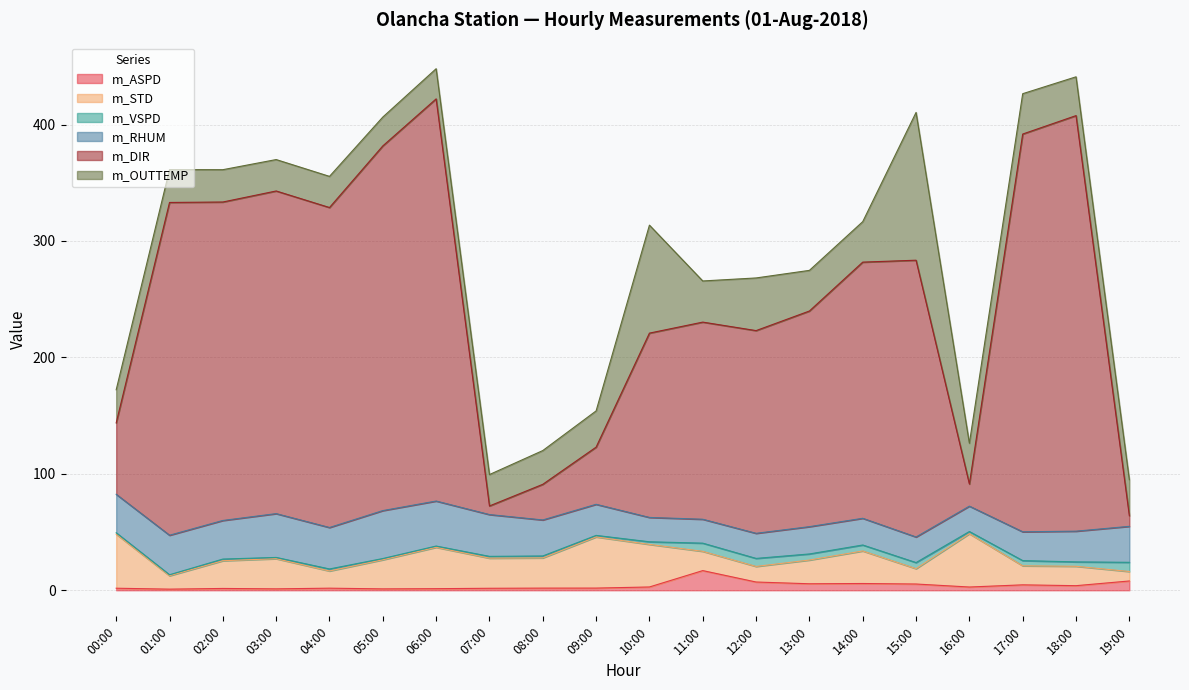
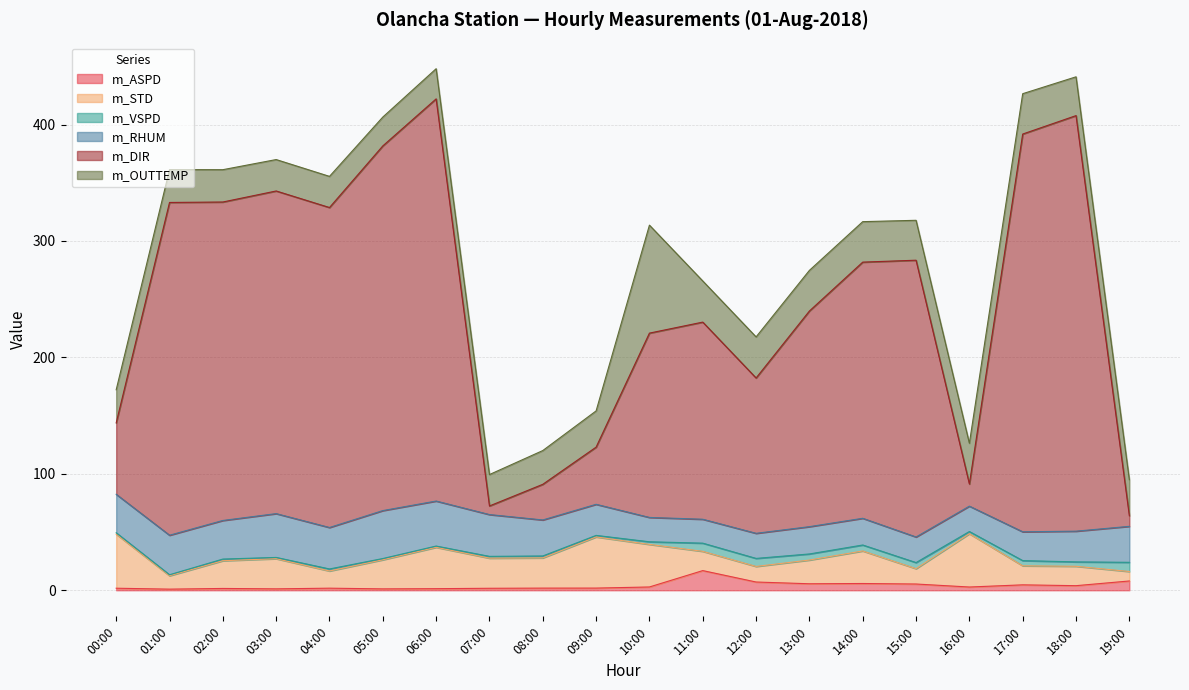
  {
    "m_ASPD": {
      "00:00": 2,
      "01:00": 1,
      "02:00": 2,
      "03:00": 1,
      "04:00": 2,
      "05:00": 1,
      "06:00": 1,
      "07:00": 2,
      "08:00": 2,
      "09:00": 2,
      "10:00": 3,
      "11:00": 17,
      "12:00": 7,
      "13:00": 6,
      "14:00": 6,
      "15:00": 5,
      "16:00": 3,
      "17:00": 5,
      "18:00": 4,
      "19:00": 8
    },
    "m_STD": {
      "10:00": 37,
      "11:00": 17,
      "12:00": 13,
      "13:00": 20,
      "14:00": 28,
      "15:00": 13,
      "17:00": 16,
      "18:00": 17,
      "19:00": 8
    },
    "m_DIR": {
      "00:00": 61,
      "01:00": 286,
      "02:00": 274,
      "03:00": 277,
      "04:00": 275,
      "05:00": 313,
      "06:00": 345,
      "07:00": 7,
      "08:00": 31,
      "09:00": 49,
      "10:00": 158,
      "11:00": 169,
-     "12:00": 174,
+     "12:00": 133,
      "13:00": 185,
      "14:00": 220,
      "15:00": 238,
      "16:00": 19,
      "17:00": 342,
      "18:00": 357,
      "19:00": 9
    },
    "m_OUTTEMP": {
      "00:00": 28,
      "02:00": 28,
      "03:00": 27,
      "04:00": 27,
      "05:00": 25,
      "06:00": 26,
      "07:00": 27,
      "08:00": 29,
      "09:00": 31,
      "10:00": 93,
      "11:00": 35,
-     "12:00": 45,
+     "12:00": 35,
      "13:00": 35,
      "14:00": 35,
-     "15:00": 127,
+     "15:00": 34,
      "16:00": 35,
      "17:00": 35,
      "18:00": 33,
      "19:00": 31
    }
  }
